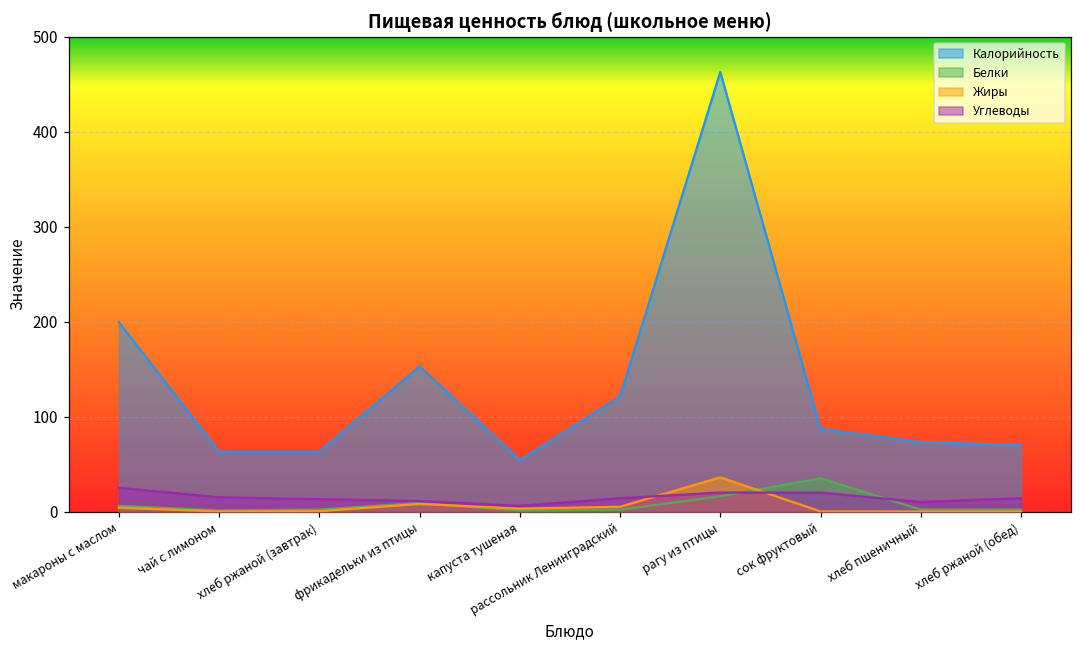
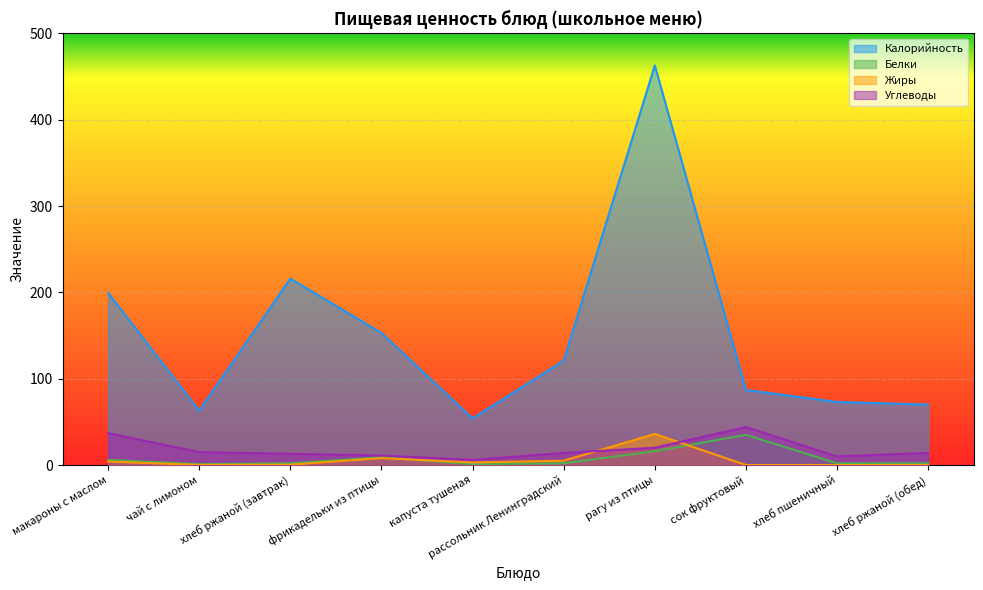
  {
    "Калорийность": {
      "макароны с маслом": 200,
      "чай с лимоном": 60,
-     "хлеб ржаной (завтрак)": 60,
+     "хлеб ржаной (завтрак)": 220,
      "фрикадельки из птицы": 150,
      "капуста тушеная": 50,
      "рассольник Ленинградский": 120,
      "рагу из птицы": 460,
      "сок фруктовый": 90,
      "хлеб пшеничный": 70,
      "хлеб ржаной (обед)": 70
    },
    "Белки": {
      "рассольник Ленинградский": 0,
      "рагу из птицы": 20,
      "сок фруктовый": 40
    },
    "Жиры": {
      "рассольник Ленинградский": 10,
      "рагу из птицы": 40,
      "сок фруктовый": 0
    },
    "Углеводы": {
-     "макароны с маслом": 30,
+     "макароны с маслом": 40,
      "чай с лимоном": 20,
      "хлеб ржаной (завтрак)": 10,
      "рассольник Ленинградский": 10,
      "рагу из птицы": 20,
-     "сок фруктовый": 20,
+     "сок фруктовый": 40,
      "хлеб пшеничный": 10,
      "хлеб ржаной (обед)": 10
    }
  }
